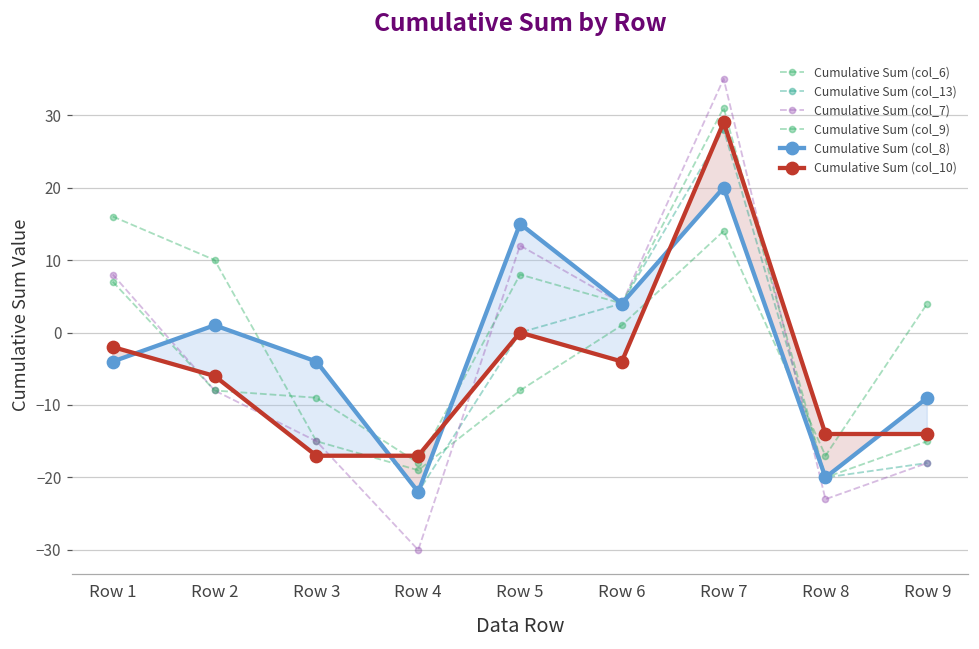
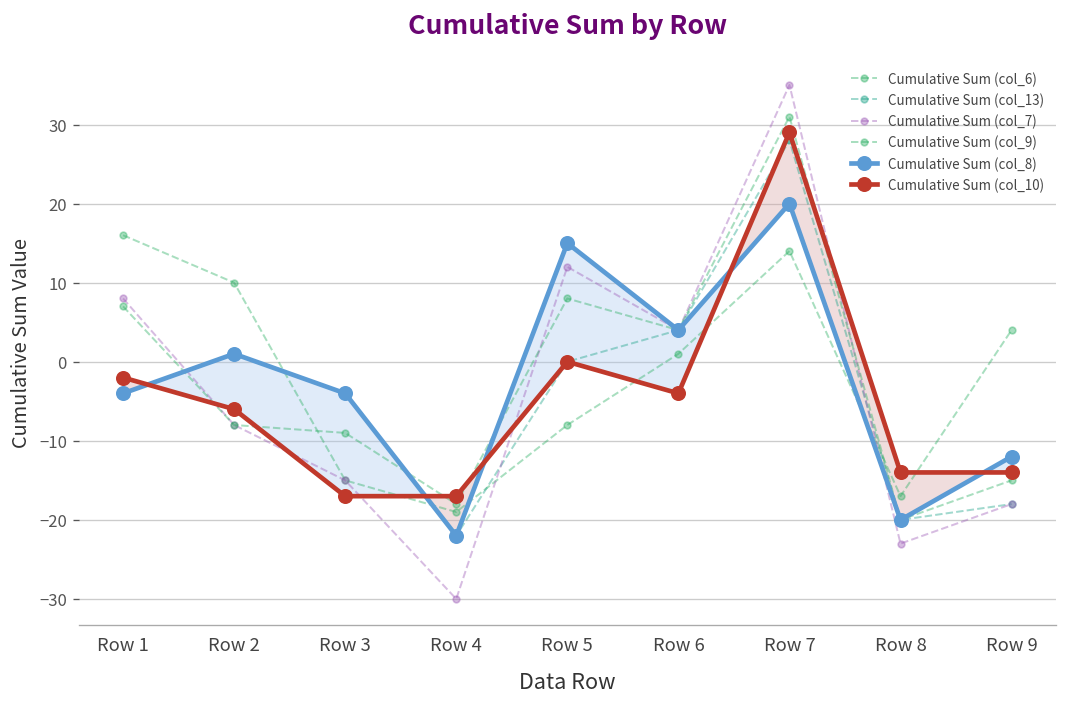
  {
    "Cumulative Sum (col_7)": {
      "Row 1": 8,
      "Row 4": -30,
      "Row 5": 12,
      "Row 7": 35,
      "Row 8": -23
    },
    "Cumulative Sum (col_8)": {
      "Row 5": 15,
      "Row 7": 20,
-     "Row 9": -9
+     "Row 9": -12
    },
    "Cumulative Sum (col_10)": {
      "Row 1": -2,
      "Row 2": -6,
      "Row 3": -17,
      "Row 4": -17,
      "Row 6": -4,
      "Row 7": 29,
      "Row 8": -14,
      "Row 9": -14
    }
  }
